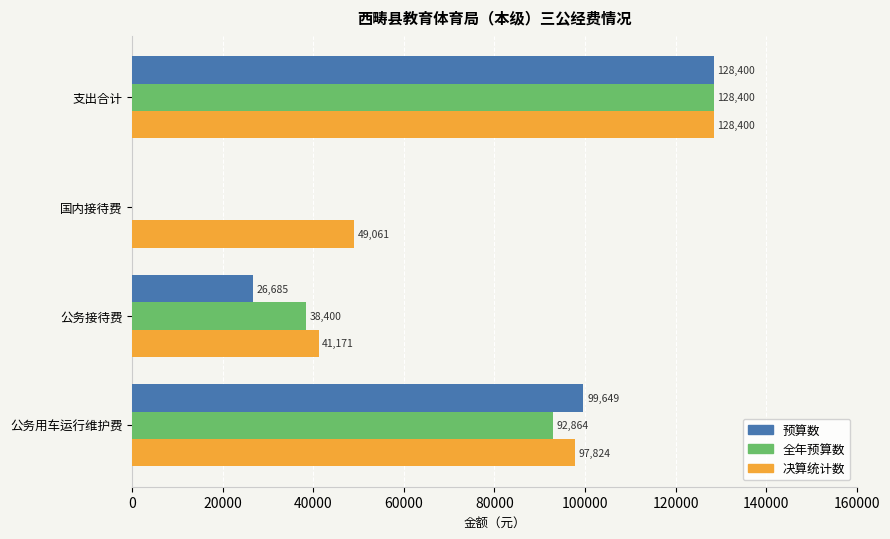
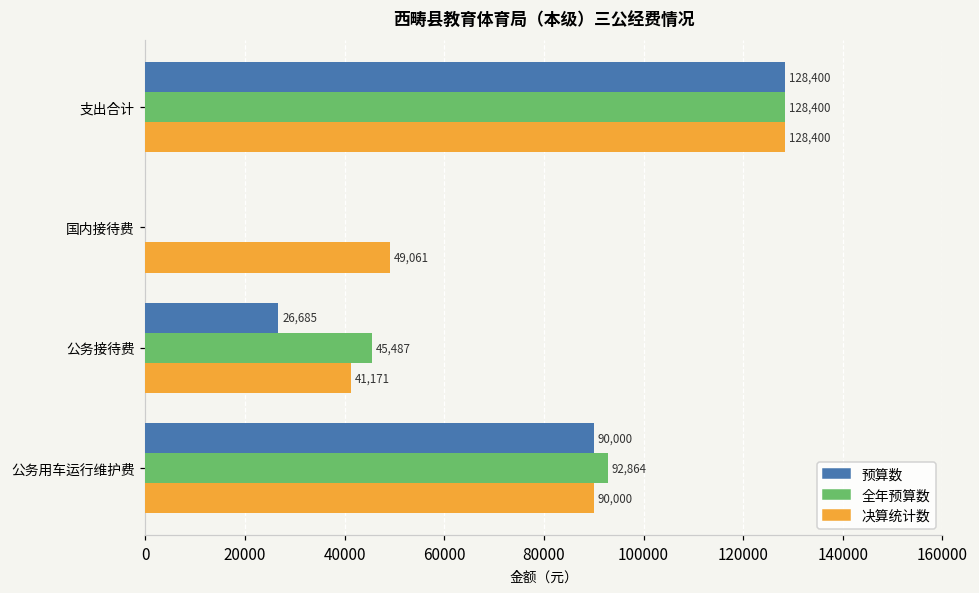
  {
    "预算数": {
      "支出合计": "128,400",
      "公务接待费": "26,685",
-     "公务用车运行维护费": "99,649"
+     "公务用车运行维护费": "90,000"
    },
    "全年预算数": {
      "支出合计": "128,400",
-     "公务接待费": "38,400",
+     "公务接待费": "45,487",
      "公务用车运行维护费": "92,864"
    },
    "决算统计数": {
      "支出合计": "128,400",
      "国内接待费": "49,061",
      "公务接待费": "41,171",
-     "公务用车运行维护费": "97,824"
+     "公务用车运行维护费": "90,000"
    }
  }
